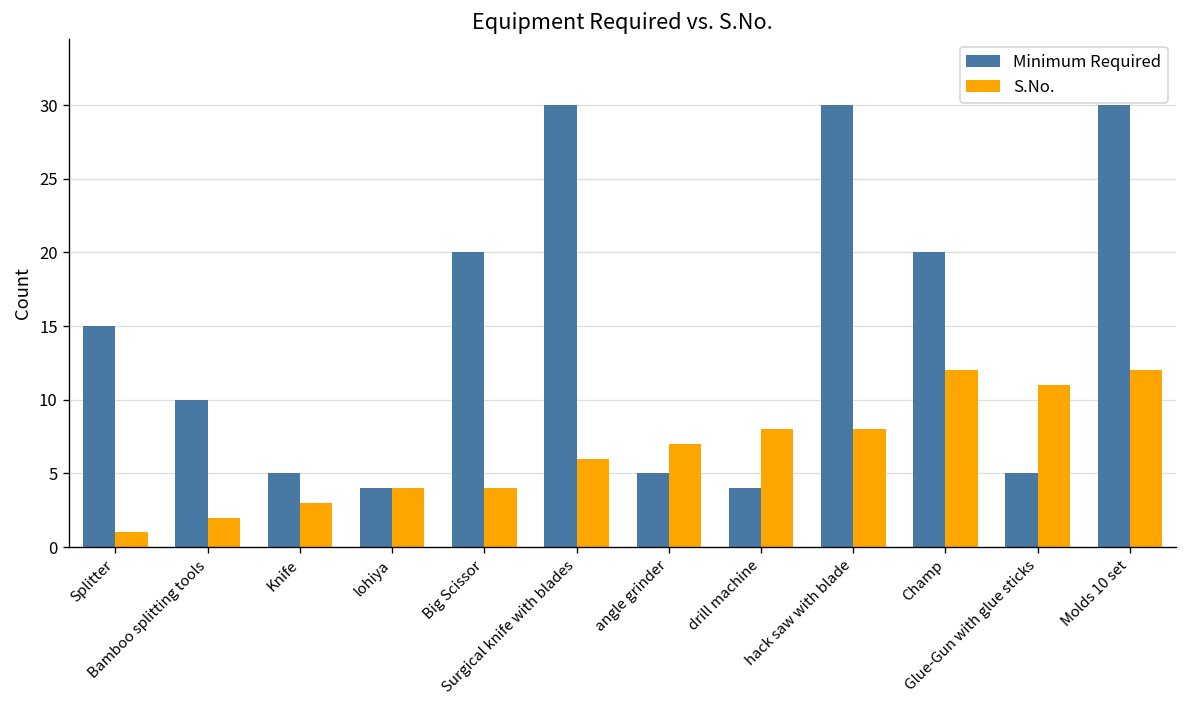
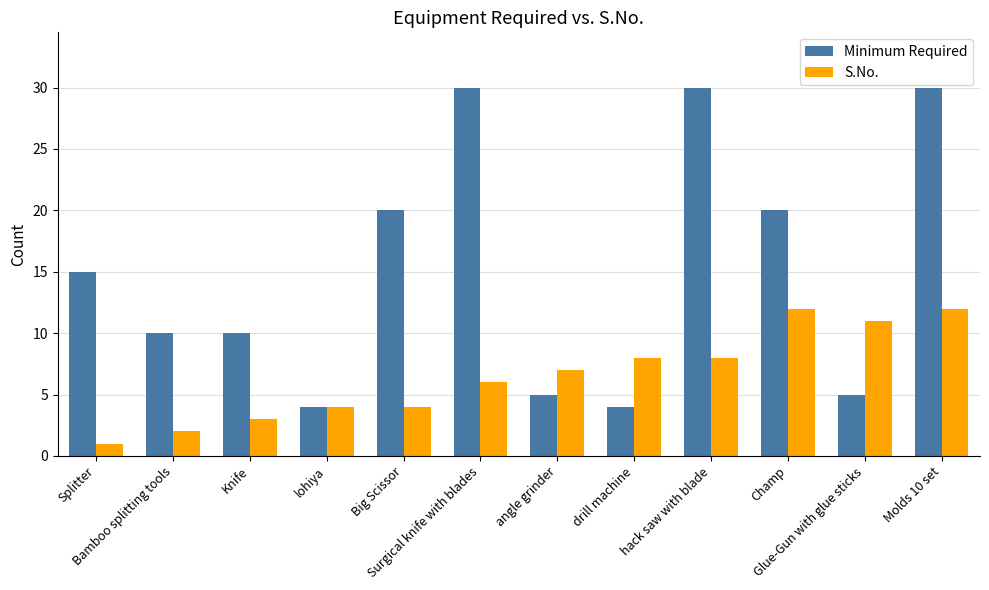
  {
    "Minimum Required": {
      "Splitter": 15,
      "Bamboo splitting tools": 10,
-     "Knife": 5,
+     "Knife": 10,
      "lohiya": 4,
      "Big Scissor": 20,
      "Surgical knife with blades": 30,
      "angle grinder": 5,
      "drill machine": 4,
      "hack saw with blade": 30,
      "Champ": 20,
      "Glue-Gun with glue sticks": 5,
      "Molds 10 set": 30
    },
    "S.No.": {
      "Splitter": 1,
      "Bamboo splitting tools": 2,
      "Knife": 3,
      "lohiya": 4,
      "Big Scissor": 4,
      "Surgical knife with blades": 6,
      "angle grinder": 7,
      "drill machine": 8,
      "hack saw with blade": 8,
      "Champ": 12,
      "Glue-Gun with glue sticks": 11,
      "Molds 10 set": 12
    }
  }
